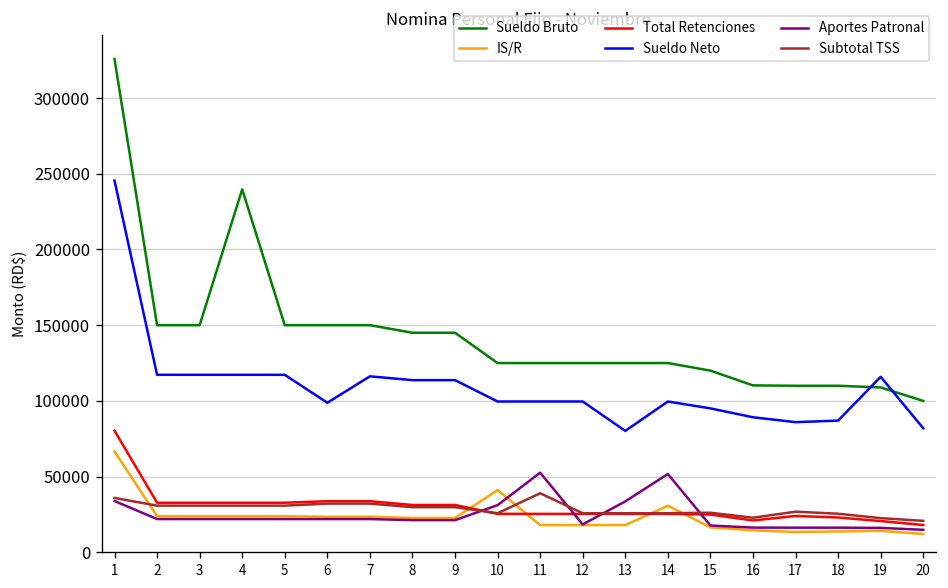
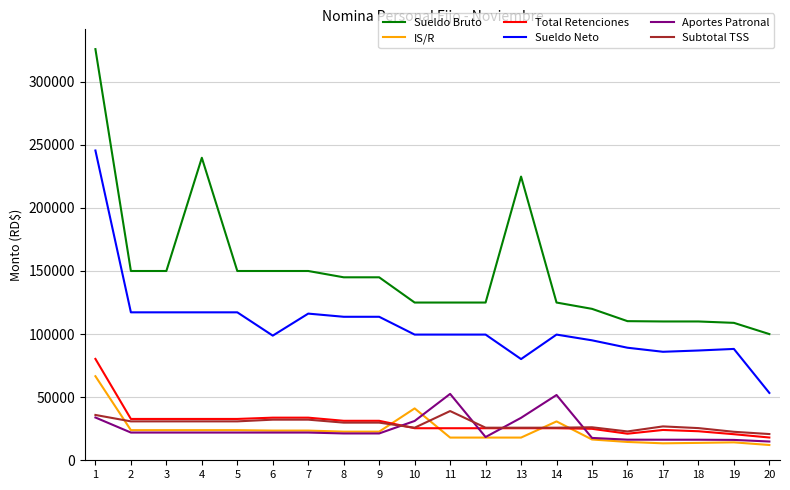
  {
    "Sueldo Bruto": {
      "1": 326000,
      "2": 150000,
      "3": 150000,
      "4": 240000,
      "5": 150000,
      "6": 150000,
      "7": 150000,
      "8": 145000,
      "9": 145000,
      "10": 125000,
      "11": 125000,
      "12": 125000,
-     "13": 125000,
+     "13": 225000,
      "14": 125000,
      "15": 120000,
      "16": 110000,
      "17": 110000,
      "18": 110000,
      "19": 109000,
      "20": 100000
    },
    "IS/R": {
      "1": 67000,
      "10": 41000,
      "11": 18000,
      "13": 18000,
      "14": 31000,
      "17": 13000,
      "18": 14000,
      "20": 12000
    },
    "Total Retenciones": {
      "1": 80000,
      "11": 25000,
      "17": 24000,
      "18": 23000,
      "20": 18000
    },
    "Sueldo Neto": {
      "1": 245000,
      "2": 117000,
      "3": 117000,
      "4": 117000,
      "5": 117000,
      "6": 99000,
      "7": 116000,
      "8": 114000,
      "9": 114000,
      "10": 100000,
      "11": 100000,
      "12": 100000,
      "13": 80000,
      "14": 100000,
      "15": 95000,
      "16": 89000,
      "17": 86000,
      "18": 87000,
-     "19": 116000,
-     "20": 82000
+     "19": 88000,
+     "20": 53000
    },
    "Aportes Patronal": {
      "10": 31000,
      "11": 53000,
      "13": 34000,
      "14": 52000,
      "17": 16000,
      "18": 16000,
      "20": 15000
    },
    "Subtotal TSS": {
      "11": 39000,
      "17": 27000,
      "18": 25000,
      "20": 21000
    }
  }
